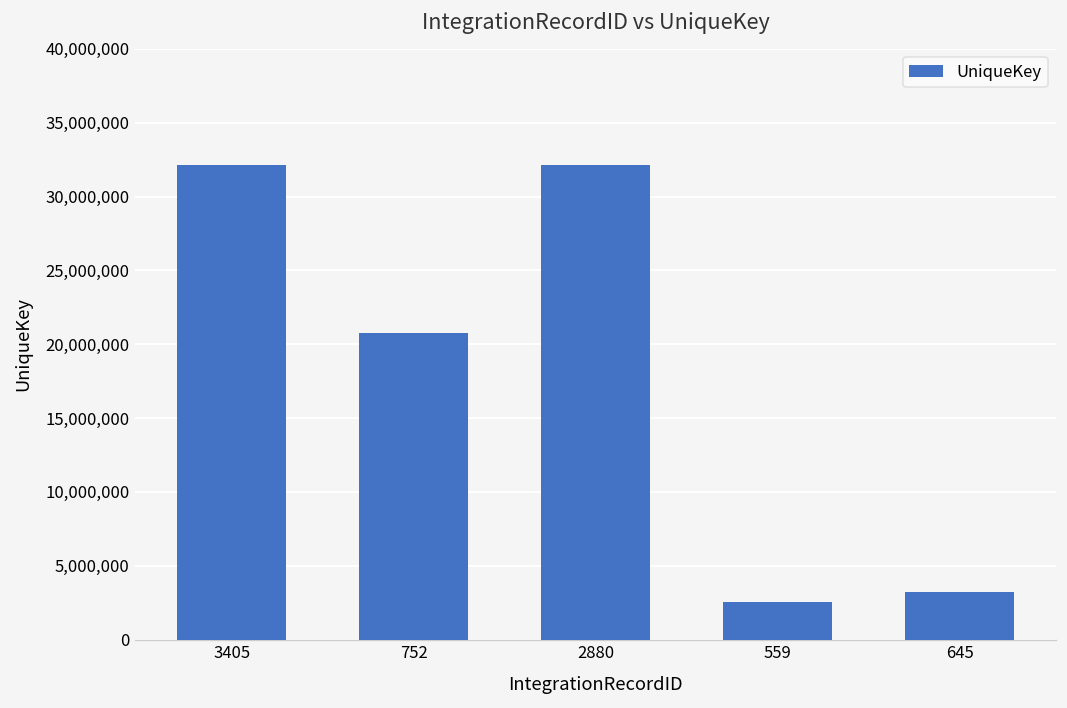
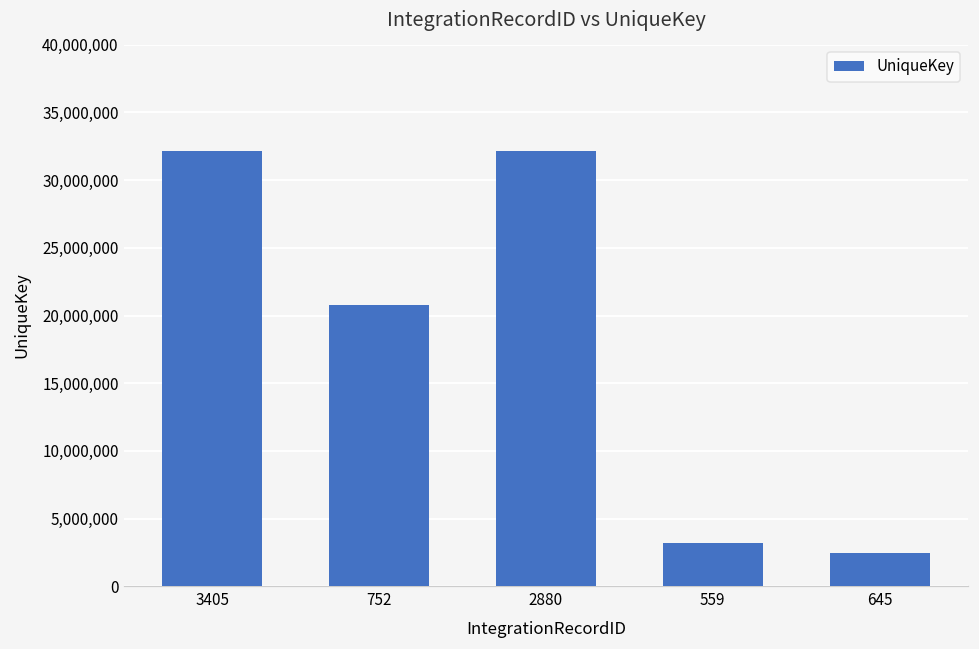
  {
    "3405": "32,200,000",
    "752": "20,800,000",
    "2880": "32,200,000",
-   "559": "2,500,000",
-   "645": "3,200,000"
+   "559": "3,200,000",
+   "645": "2,500,000"
  }
